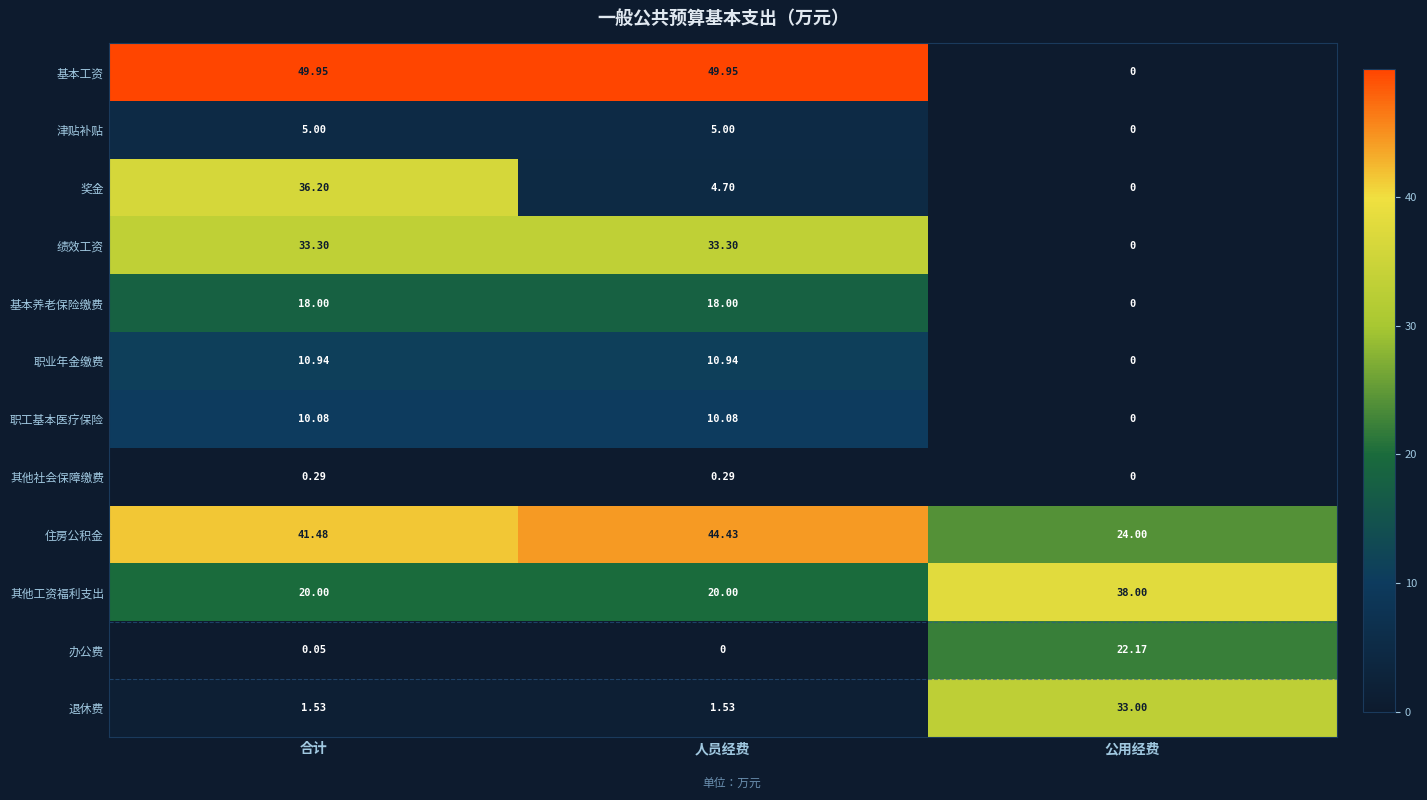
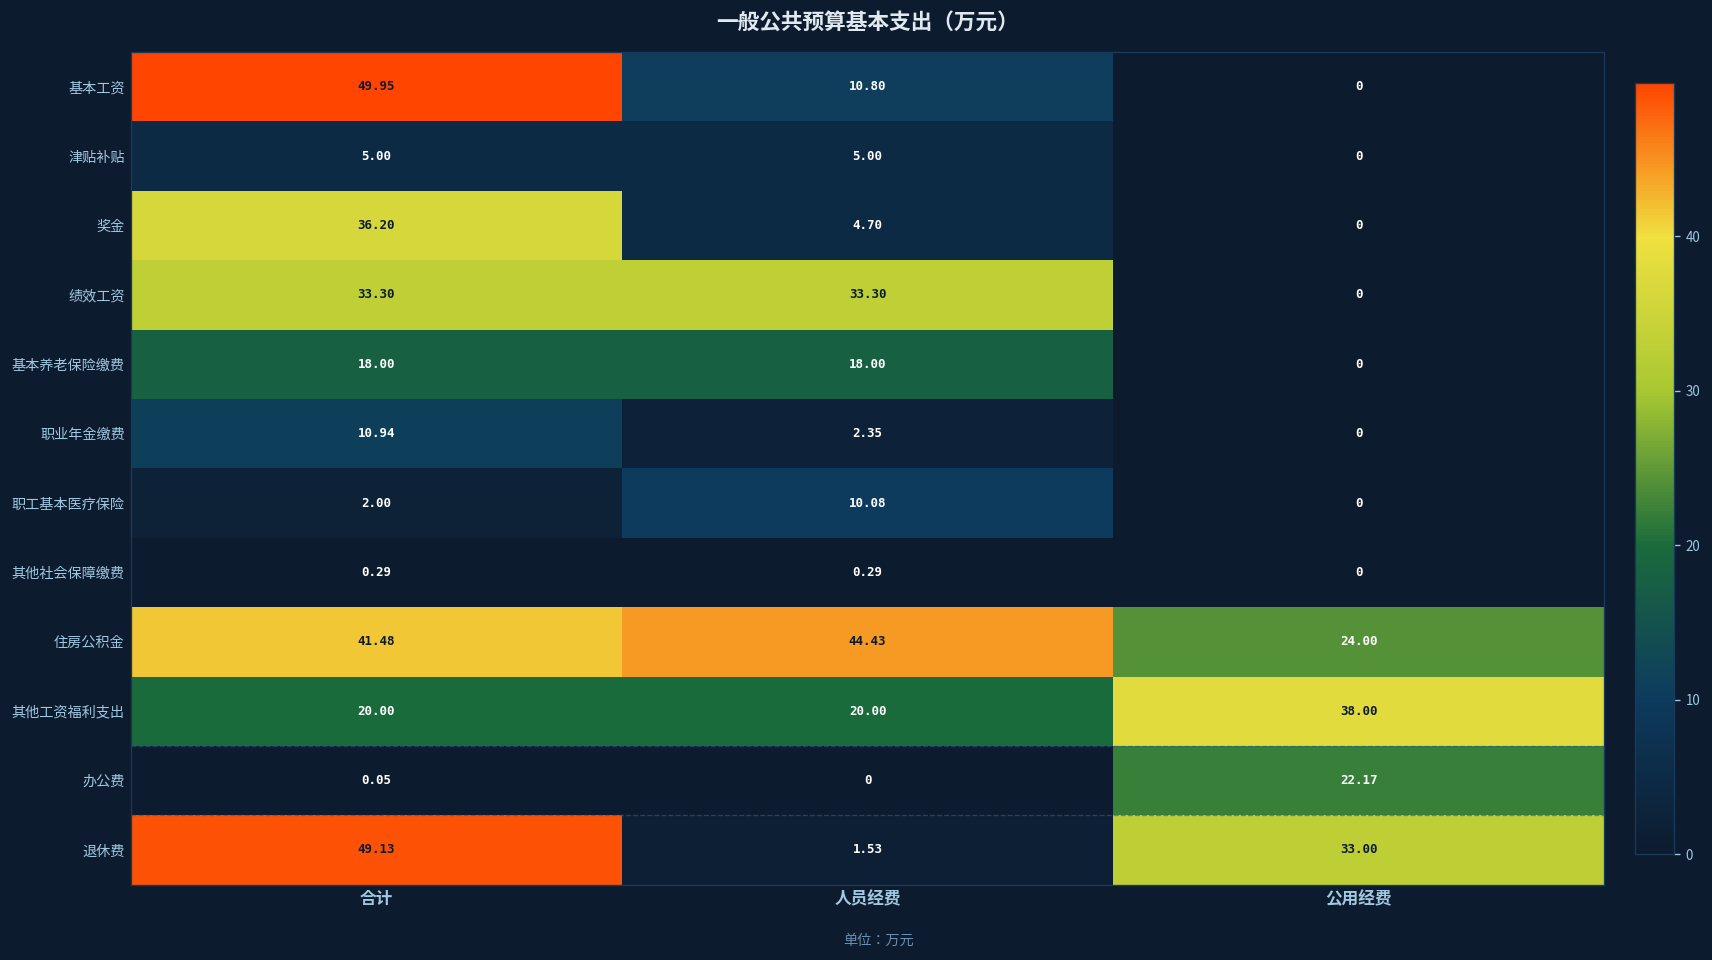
  {
    "基本工资": {
      "合计": 49.95,
-     "人员经费": 49.95,
+     "人员经费": 10.80,
      "公用经费": 0
    },
    "津贴补贴": {
      "合计": 5.00,
      "人员经费": 5.00,
      "公用经费": 0
    },
    "奖金": {
      "合计": 36.20,
      "人员经费": 4.70,
      "公用经费": 0
    },
    "绩效工资": {
      "合计": 33.30,
      "人员经费": 33.30,
      "公用经费": 0
    },
    "基本养老保险缴费": {
      "合计": 18.00,
      "人员经费": 18.00,
      "公用经费": 0
    },
    "职业年金缴费": {
      "合计": 10.94,
-     "人员经费": 10.94,
+     "人员经费": 2.35,
      "公用经费": 0
    },
    "职工基本医疗保险": {
-     "合计": 10.08,
+     "合计": 2.00,
      "人员经费": 10.08,
      "公用经费": 0
    },
    "其他社会保障缴费": {
      "合计": 0.29,
      "人员经费": 0.29,
      "公用经费": 0
    },
    "住房公积金": {
      "合计": 41.48,
      "人员经费": 44.43,
      "公用经费": 24.00
    },
    "其他工资福利支出": {
      "合计": 20.00,
      "人员经费": 20.00,
      "公用经费": 38.00
    },
    "办公费": {
      "合计": 0.05,
      "人员经费": 0,
      "公用经费": 22.17
    },
    "退休费": {
-     "合计": 1.53,
+     "合计": 49.13,
      "人员经费": 1.53,
      "公用经费": 33.00
    }
  }
